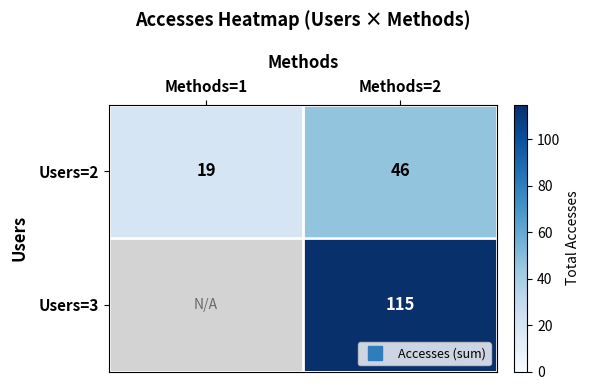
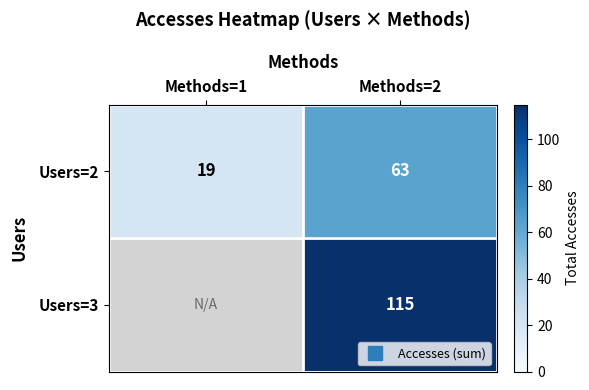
  {
    "Users=2": {
      "Methods=1": 19,
-     "Methods=2": 46
+     "Methods=2": 63
    },
    "Users=3": {
      "Methods=2": 115
    }
  }
